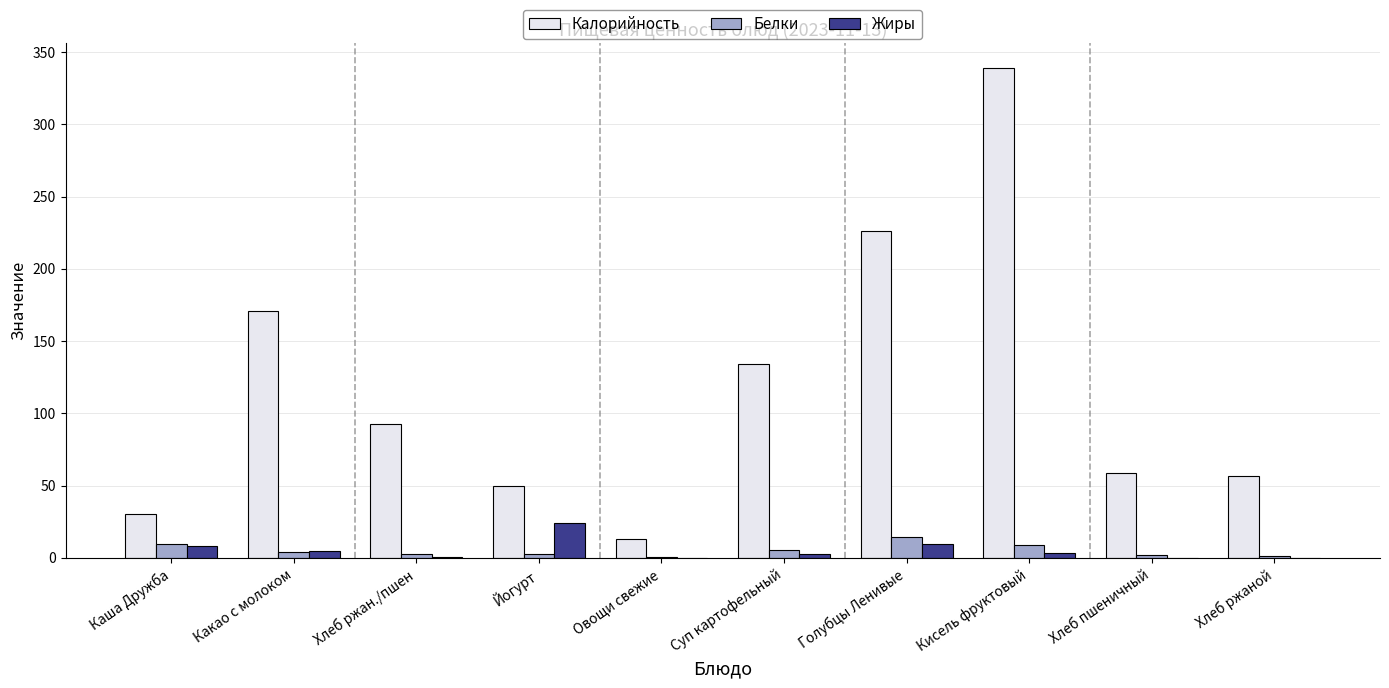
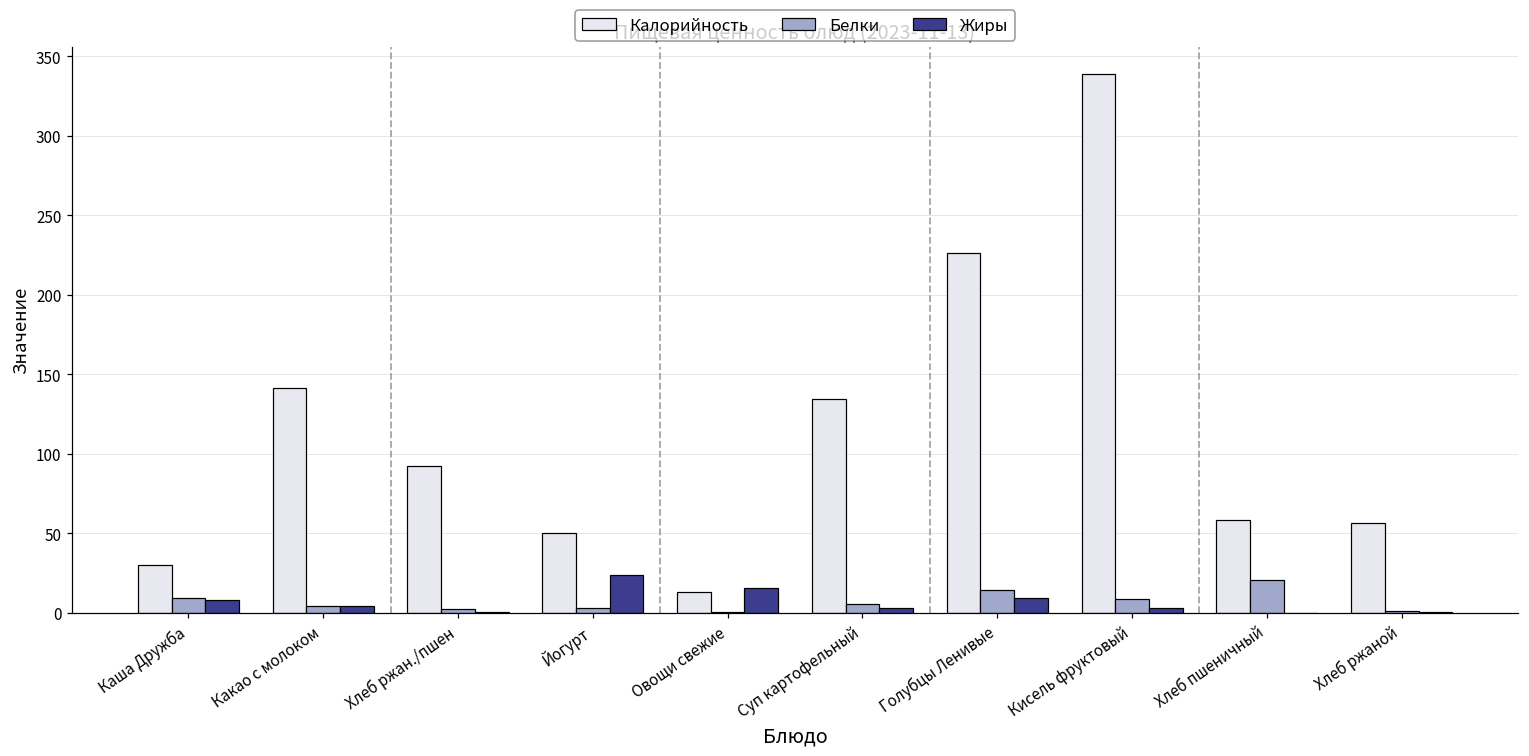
  {
    "Калорийность": {
      "Каша Дружба": 30,
-     "Какао с молоком": 171,
+     "Какао с молоком": 141,
      "Хлеб ржан./пшен": 92,
      "Йогурт": 50,
      "Овощи свежие": 13,
      "Суп картофельный": 134,
      "Голубцы Ленивые": 226,
      "Кисель фруктовый": 339,
      "Хлеб пшеничный": 59,
      "Хлеб ржаной": 57
    },
    "Белки": {
      "Каша Дружба": 9,
      "Какао с молоком": 4,
      "Хлеб ржан./пшен": 2,
      "Йогурт": 3,
      "Суп картофельный": 5,
      "Голубцы Ленивые": 15,
      "Кисель фруктовый": 9,
-     "Хлеб пшеничный": 2
+     "Хлеб пшеничный": 21
    },
    "Жиры": {
      "Каша Дружба": 8,
      "Какао с молоком": 5,
      "Йогурт": 24,
-     "Овощи свежие": 0,
+     "Овощи свежие": 15,
      "Суп картофельный": 3,
      "Голубцы Ленивые": 9,
      "Кисель фруктовый": 3
    }
  }
